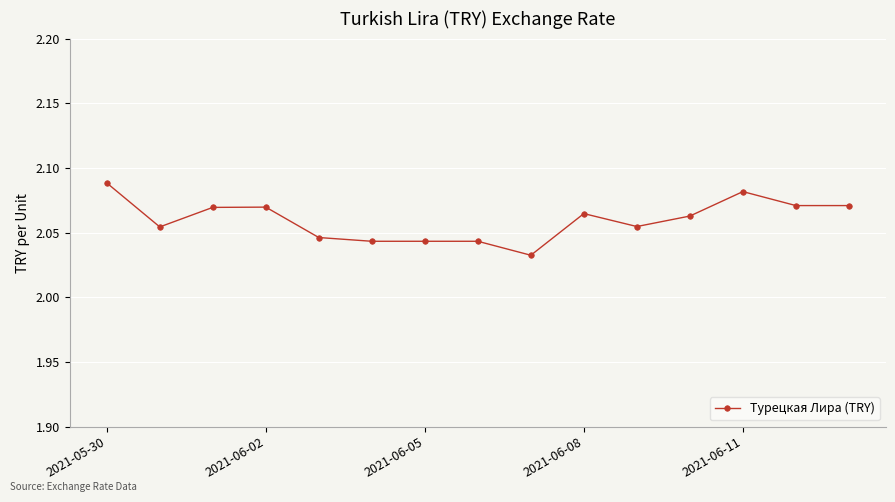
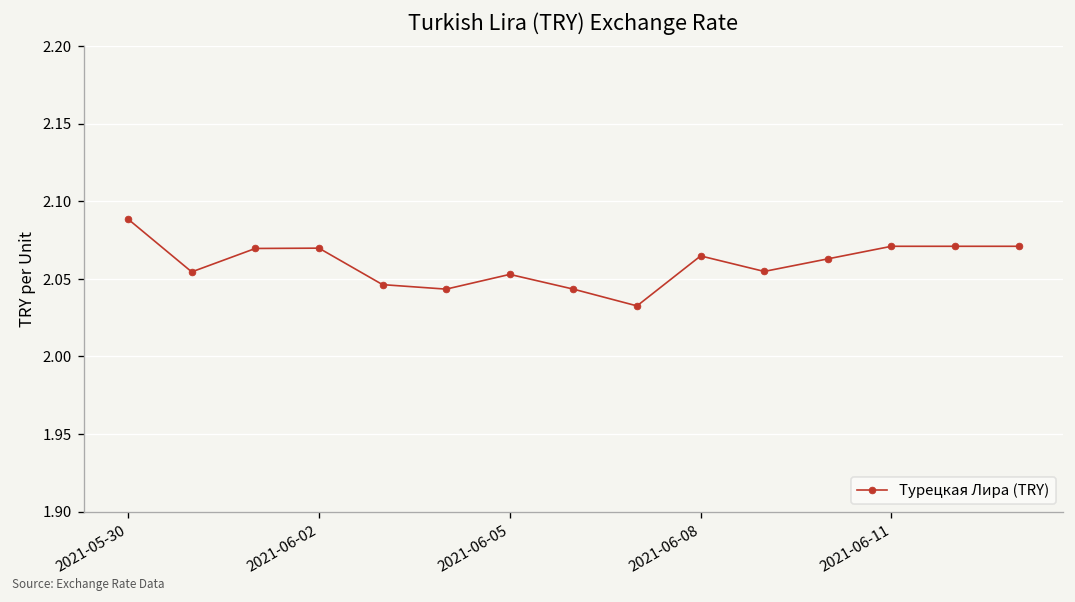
  {
    "2021-05-30": 2.088,
    "2021-06-02": 2.070,
-   "2021-06-05": 2.043,
+   "2021-06-05": 2.053,
    "2021-06-08": 2.065,
-   "2021-06-11": 2.082
+   "2021-06-11": 2.071
  }
